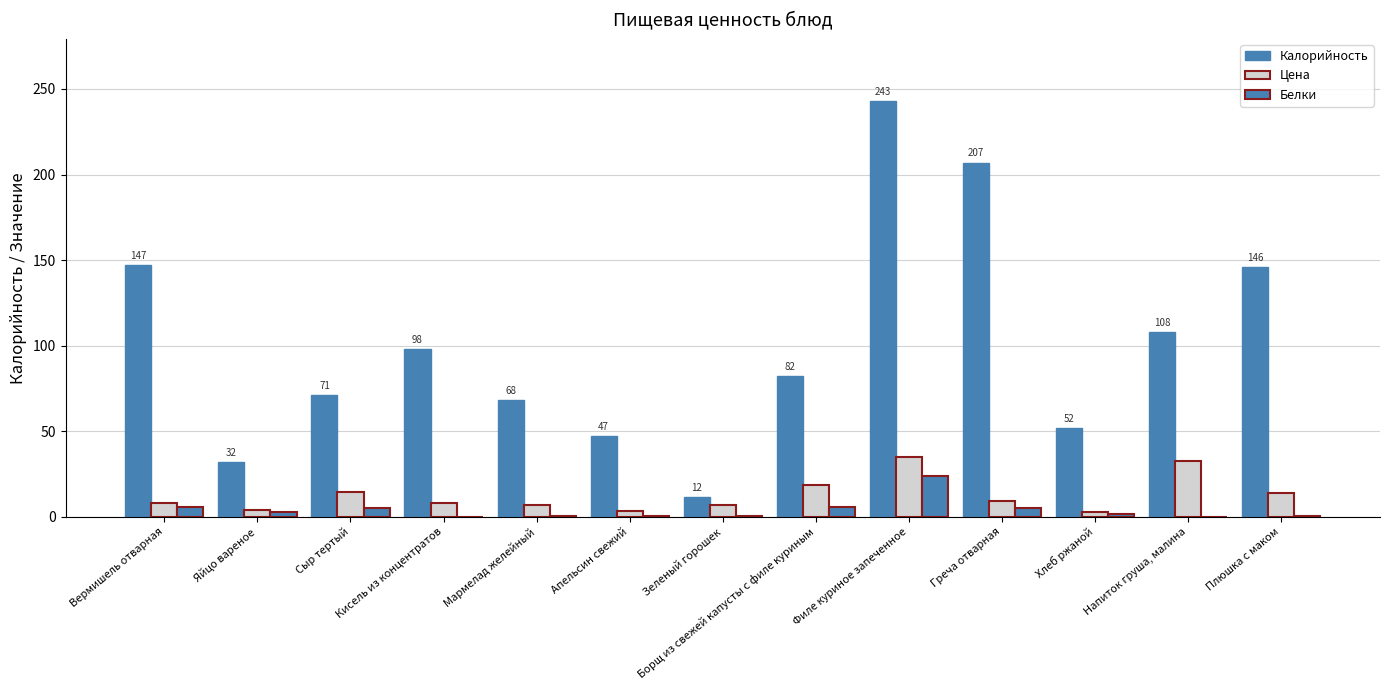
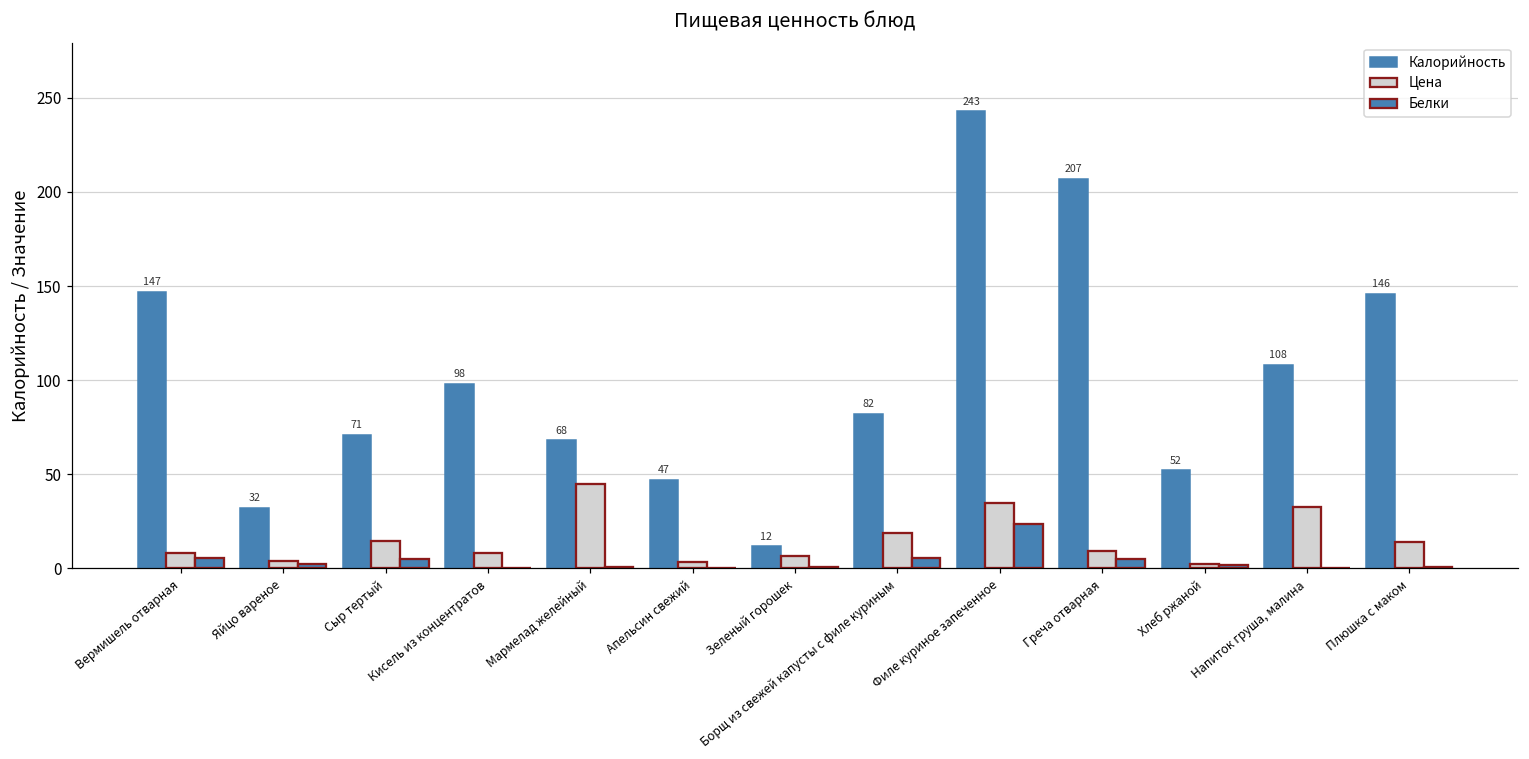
  {
    "Цена": {
      "Вермишель отварная": 8,
      "Яйцо вареное": 4,
      "Сыр тертый": 14,
      "Кисель из концентратов": 8,
-     "Мармелад желейный": 7,
+     "Мармелад желейный": 45,
      "Апельсин свежий": 3,
      "Зеленый горошек": 7,
      "Борщ из свежей капусты с филе куриным": 19,
      "Филе куриное запеченное": 35,
      "Греча отварная": 9,
      "Хлеб ржаной": 3,
      "Напиток груша, малина": 32,
      "Плюшка с маком": 14
    }
  }
